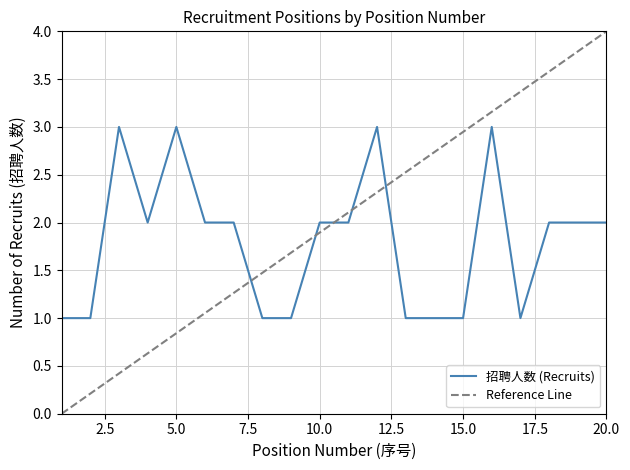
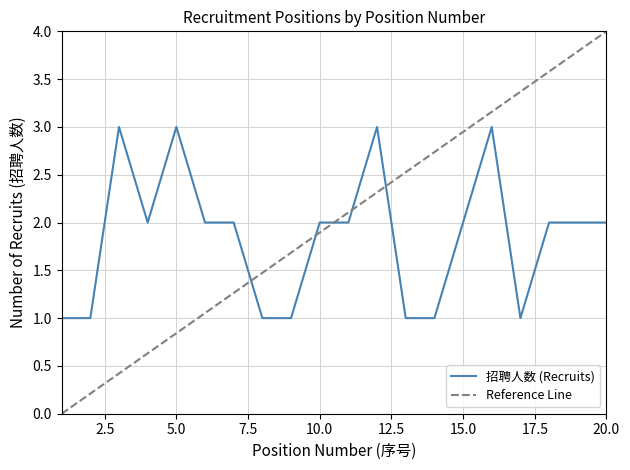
  {
    "招聘人数 (Recruits)": {
      "5.0": 3,
      "10.0": 2,
-     "15.0": 1,
+     "15.0": 2,
      "20.0": 2
    },
    "Reference Line": {
      "20.0": 4
    }
  }
